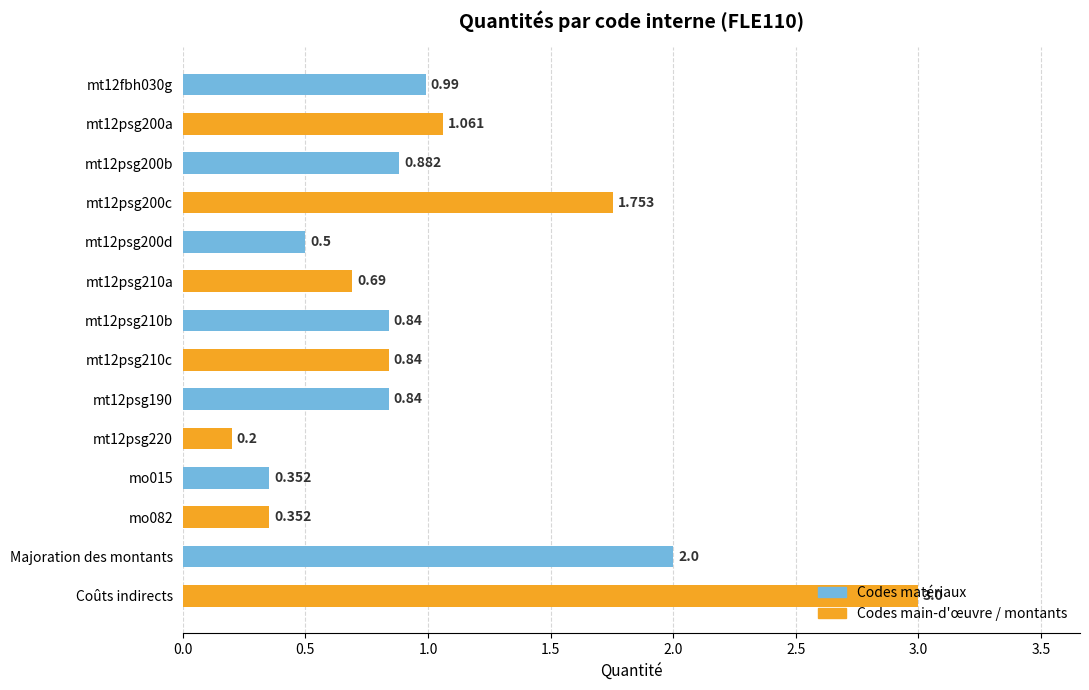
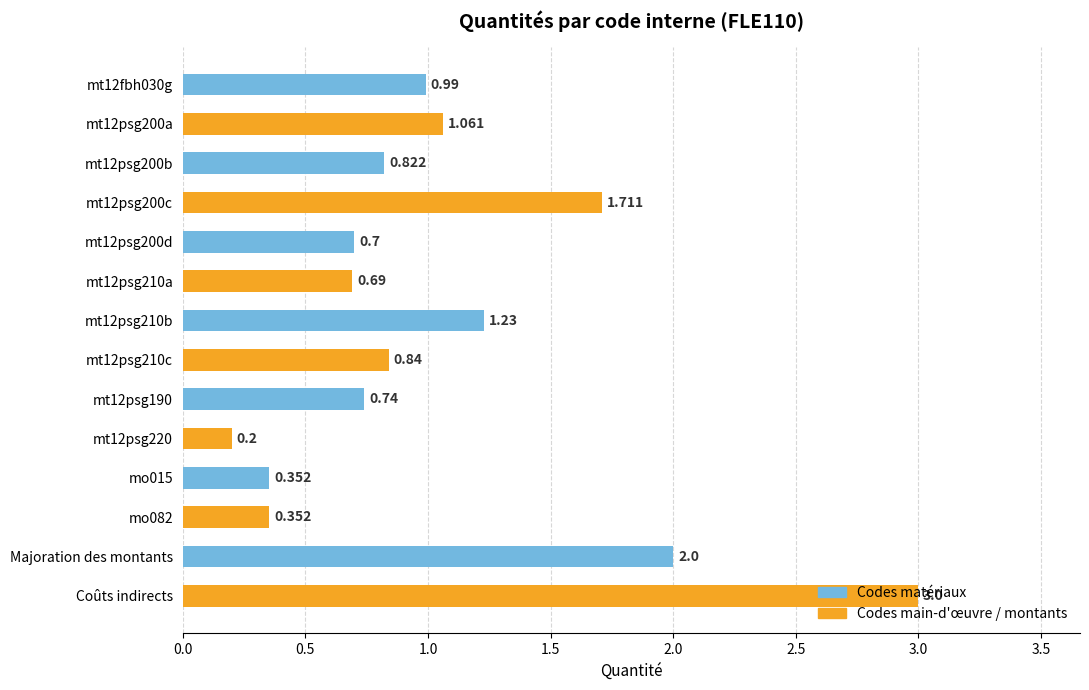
  {
    "mt12fbh030g": 0.99,
    "mt12psg200a": 1.061,
-   "mt12psg200b": 0.882,
-   "mt12psg200c": 1.753,
-   "mt12psg200d": 0.5,
+   "mt12psg200b": 0.822,
+   "mt12psg200c": 1.711,
+   "mt12psg200d": 0.7,
    "mt12psg210a": 0.69,
-   "mt12psg210b": 0.84,
+   "mt12psg210b": 1.23,
    "mt12psg210c": 0.84,
-   "mt12psg190": 0.84,
+   "mt12psg190": 0.74,
    "mt12psg220": 0.2,
    "mo015": 0.352,
    "mo082": 0.352,
    "Majoration des montants": 2.0,
    "Coûts indirects": 3.0
  }
